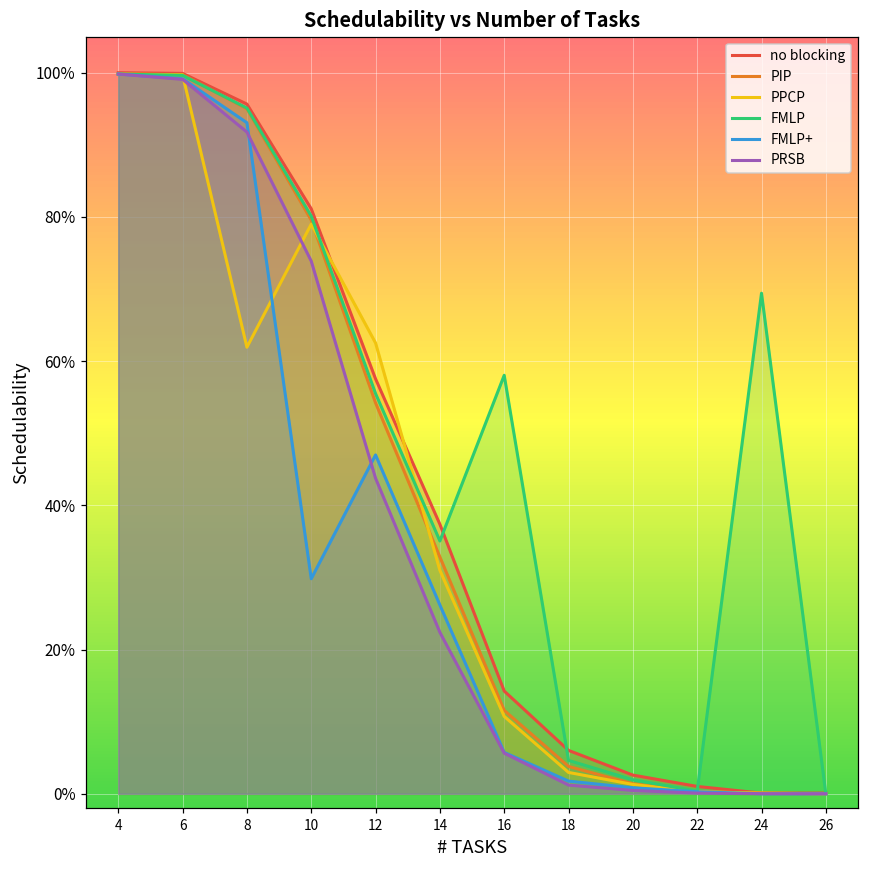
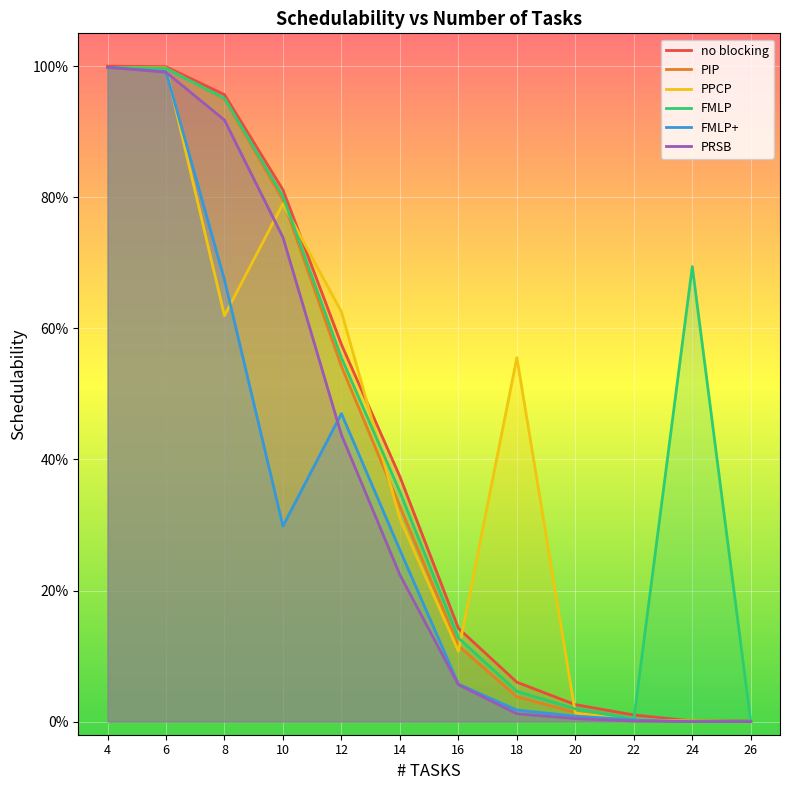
  {
    "PPCP": {
      "8": "62%",
      "10": "79%",
      "12": "63%",
      "14": "31%",
      "16": "11%",
-     "18": "3%"
+     "18": "56%"
    },
    "FMLP": {
      "10": "80%",
      "12": "56%",
      "14": "35%",
-     "16": "58%",
+     "16": "13%",
      "18": "5%",
      "20": "2%",
      "24": "69%"
    },
    "FMLP+": {
-     "8": "93%",
+     "8": "67%",
      "10": "30%",
      "12": "47%",
      "14": "26%",
      "18": "2%"
    },
    "PRSB": {
      "8": "92%",
      "10": "74%",
      "12": "44%",
      "14": "22%",
      "18": "1%"
    }
  }
